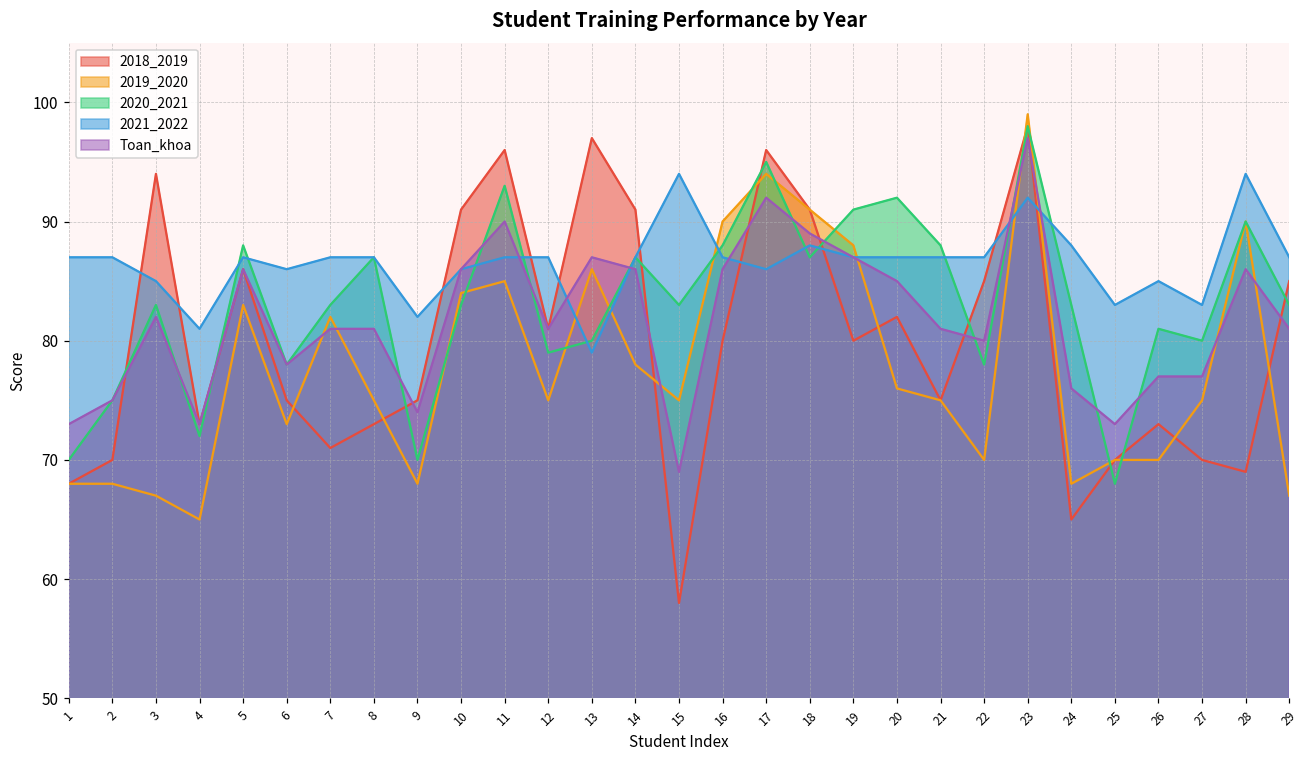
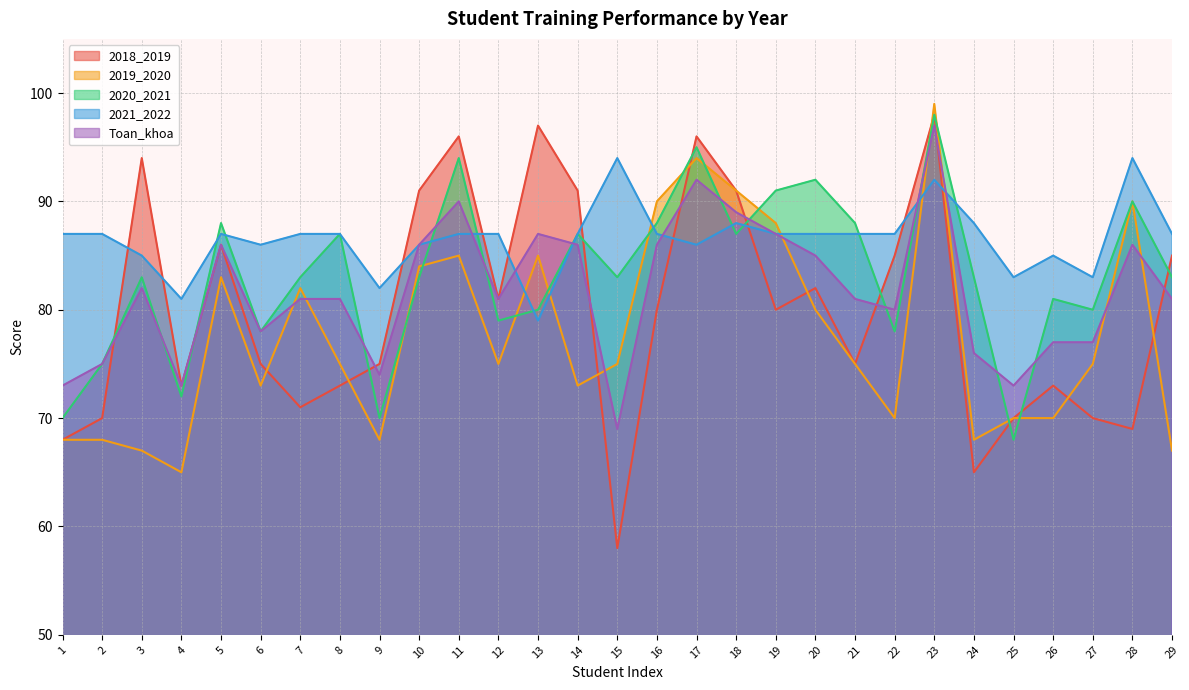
  {
    "2018_2019": {
      "2": 70,
      "3": 94,
      "6": 75,
      "7": 71,
      "8": 73,
      "9": 75,
      "10": 91,
      "11": 96,
      "13": 97,
      "14": 91,
      "15": 58,
      "16": 80,
      "17": 96,
      "19": 80,
      "20": 82,
      "22": 85,
      "24": 65,
      "26": 73,
      "27": 70,
      "28": 69,
      "29": 85
    },
    "2019_2020": {
      "2": 68,
      "3": 67,
      "4": 65,
      "5": 83,
      "6": 73,
      "7": 82,
      "8": 75,
      "9": 68,
      "10": 84,
      "11": 85,
      "12": 75,
-     "13": 86,
-     "14": 78,
+     "13": 85,
+     "14": 73,
      "15": 75,
      "16": 90,
      "17": 94,
      "19": 88,
-     "20": 76,
+     "20": 80,
      "22": 70,
      "23": 99,
      "24": 68,
      "26": 70,
      "27": 75,
      "29": 67
    },
    "2020_2021": {
      "1": 70,
      "3": 83,
      "4": 72,
      "5": 88,
      "7": 83,
      "9": 70,
      "10": 83,
-     "11": 93,
+     "11": 94,
      "12": 79,
      "13": 80,
      "15": 83,
      "16": 88,
      "17": 95,
      "18": 87,
      "19": 91,
      "20": 92,
      "21": 88,
      "22": 78,
      "24": 83,
      "25": 68,
      "26": 81,
      "27": 80,
      "29": 83
    },
    "2021_2022": {
      "1": 87,
      "2": 87,
      "3": 85,
      "4": 81,
      "5": 87,
      "6": 86,
      "7": 87,
      "9": 82,
      "11": 87,
      "12": 87,
      "13": 79,
      "15": 94,
      "16": 87,
      "17": 86,
      "18": 88,
      "20": 87,
      "21": 87,
      "22": 87,
      "23": 92,
      "24": 88,
      "25": 83,
      "26": 85,
      "27": 83,
      "28": 94,
      "29": 87
    },
    "Toan_khoa": {
      "1": 73,
      "3": 82,
      "7": 81,
      "8": 81,
      "9": 74,
      "11": 90,
      "13": 87,
      "14": 86,
      "15": 69,
      "16": 86,
      "17": 92,
      "18": 89,
      "20": 85,
      "21": 81,
      "22": 80,
      "23": 97,
      "24": 76,
      "25": 73,
      "26": 77,
      "27": 77,
      "28": 86,
      "29": 81
    }
  }
